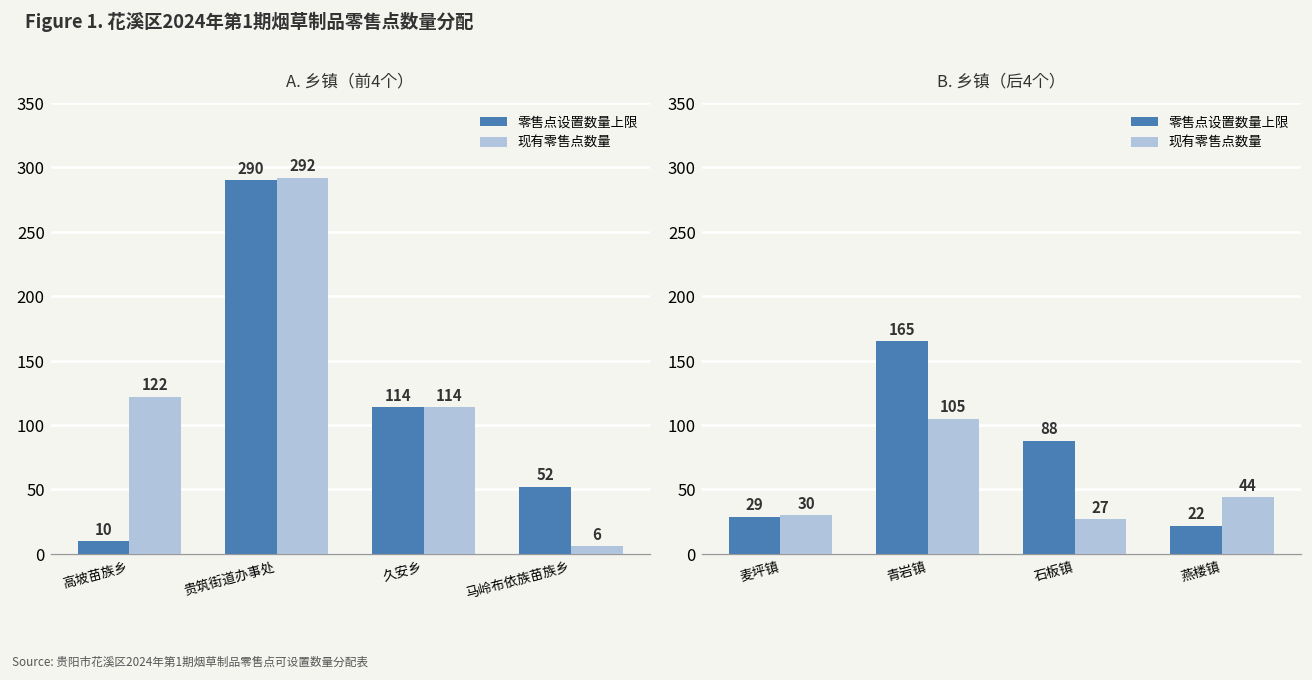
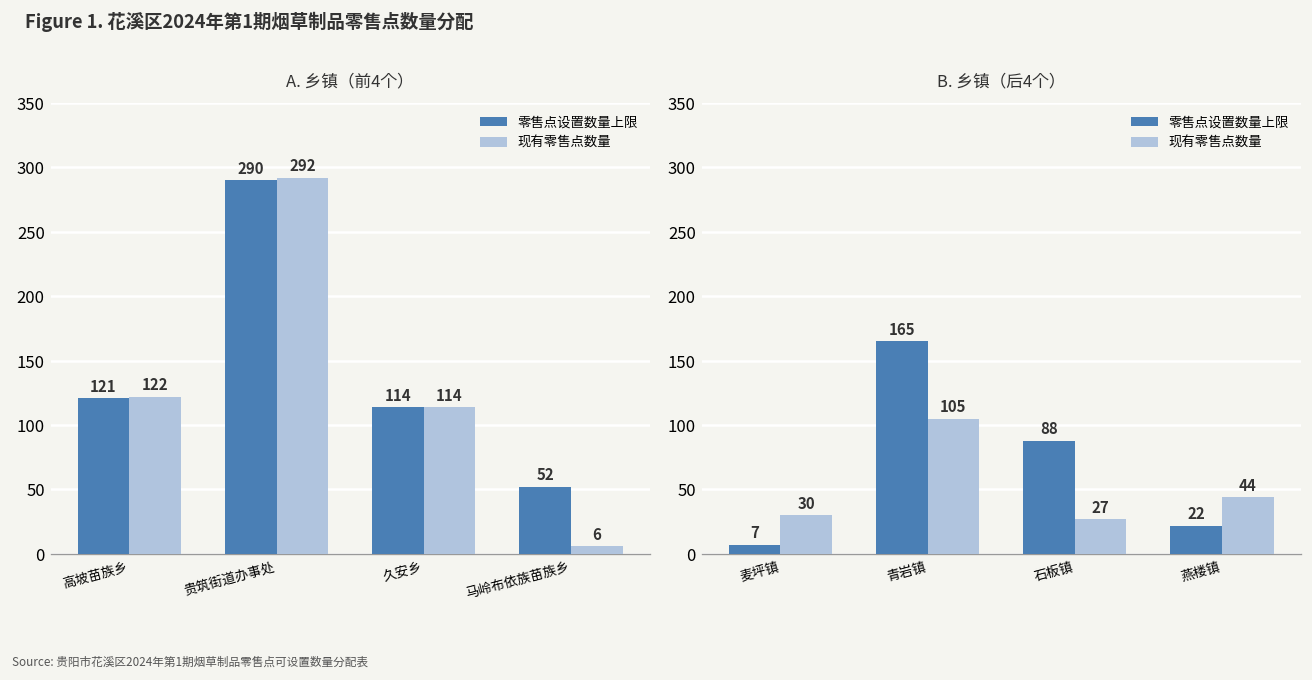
  {
    "A. 乡镇（前4个）": {
      "零售点设置数量上限": {
-       "高坡苗族乡": 10,
+       "高坡苗族乡": 121,
        "贵筑街道办事处": 290,
        "久安乡": 114,
        "马岭布依族苗族乡": 52
      },
      "现有零售点数量": {
        "高坡苗族乡": 122,
        "贵筑街道办事处": 292,
        "久安乡": 114,
        "马岭布依族苗族乡": 6
      }
    },
    "B. 乡镇（后4个）": {
      "零售点设置数量上限": {
-       "麦坪镇": 29,
+       "麦坪镇": 7,
        "青岩镇": 165,
        "石板镇": 88,
        "燕楼镇": 22
      },
      "现有零售点数量": {
        "麦坪镇": 30,
        "青岩镇": 105,
        "石板镇": 27,
        "燕楼镇": 44
      }
    }
  }
